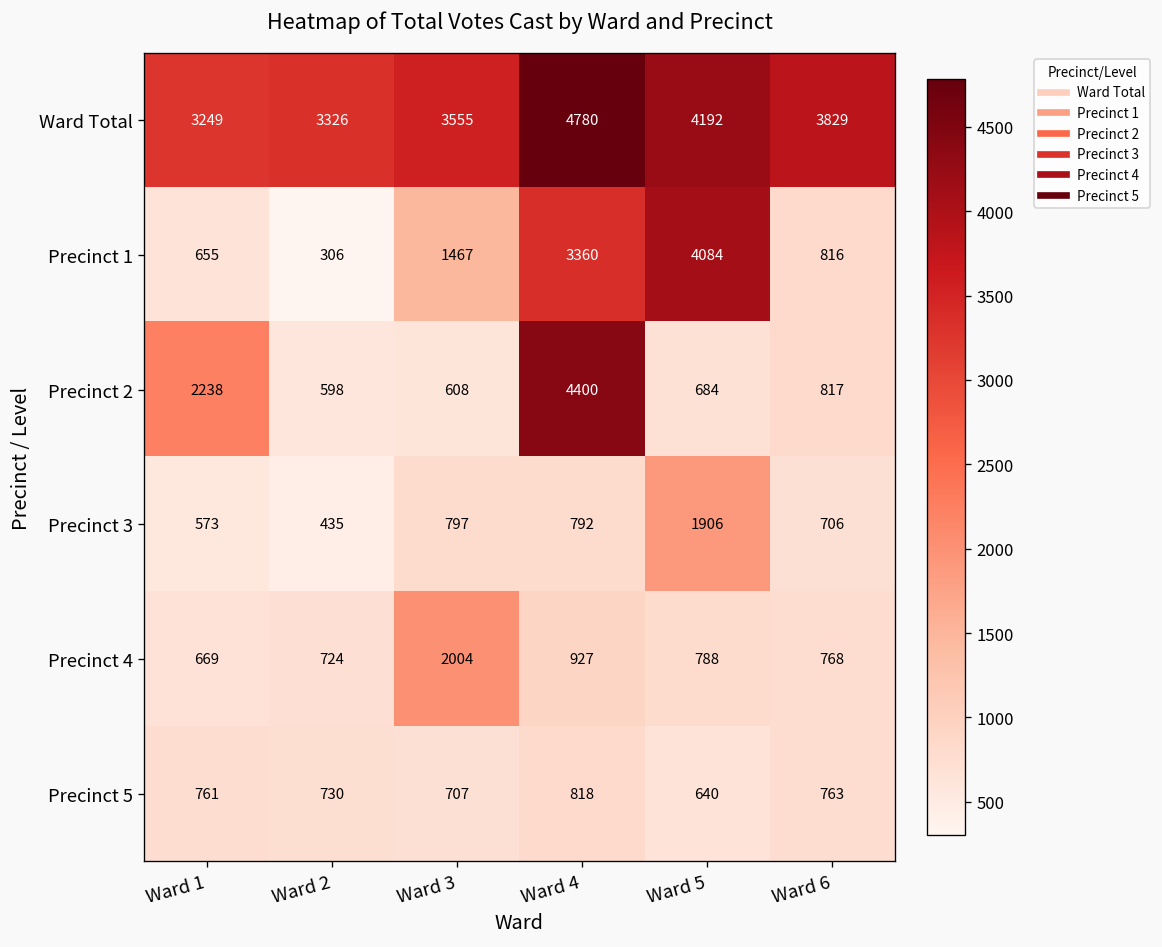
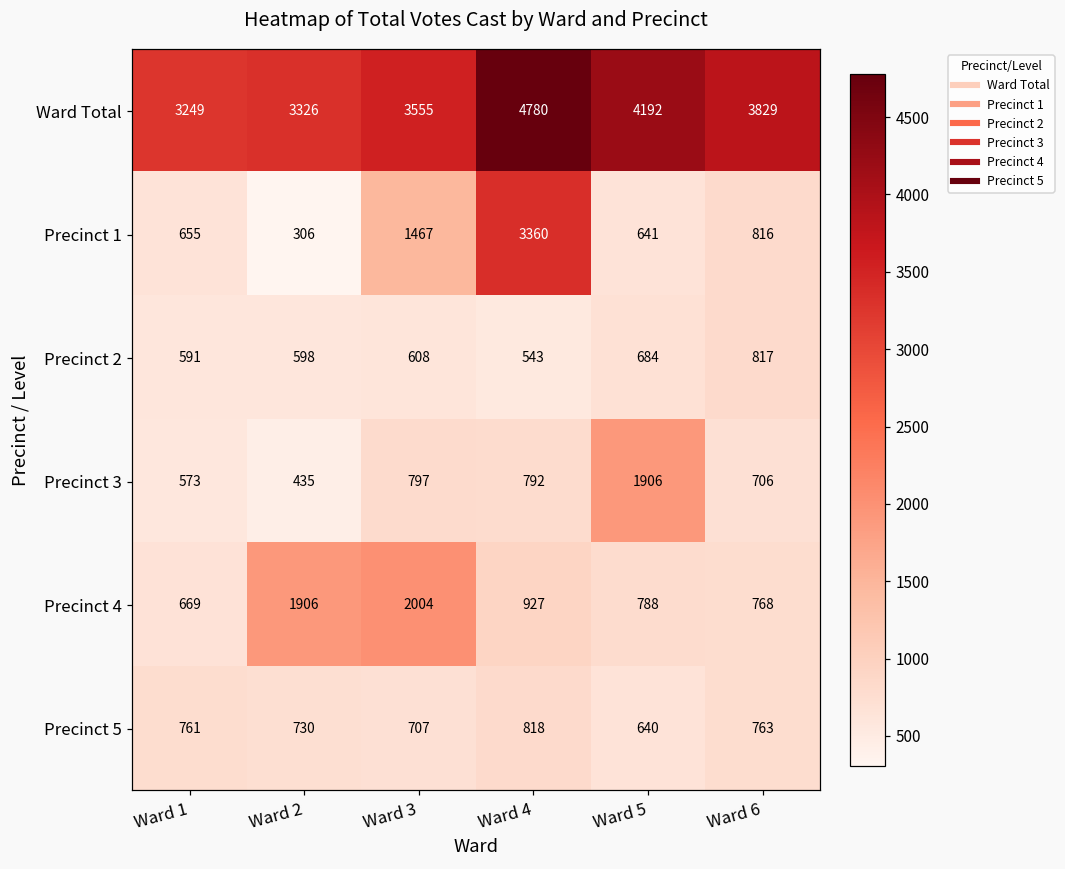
  {
    "Ward Total": {
      "Ward 1": 3249,
      "Ward 2": 3326,
      "Ward 3": 3555,
      "Ward 4": 4780,
      "Ward 5": 4192,
      "Ward 6": 3829
    },
    "Precinct 1": {
      "Ward 1": 655,
      "Ward 2": 306,
      "Ward 3": 1467,
      "Ward 4": 3360,
-     "Ward 5": 4084,
+     "Ward 5": 641,
      "Ward 6": 816
    },
    "Precinct 2": {
-     "Ward 1": 2238,
+     "Ward 1": 591,
      "Ward 2": 598,
      "Ward 3": 608,
-     "Ward 4": 4400,
+     "Ward 4": 543,
      "Ward 5": 684,
      "Ward 6": 817
    },
    "Precinct 3": {
      "Ward 1": 573,
      "Ward 2": 435,
      "Ward 3": 797,
      "Ward 4": 792,
      "Ward 5": 1906,
      "Ward 6": 706
    },
    "Precinct 4": {
      "Ward 1": 669,
-     "Ward 2": 724,
+     "Ward 2": 1906,
      "Ward 3": 2004,
      "Ward 4": 927,
      "Ward 5": 788,
      "Ward 6": 768
    },
    "Precinct 5": {
      "Ward 1": 761,
      "Ward 2": 730,
      "Ward 3": 707,
      "Ward 4": 818,
      "Ward 5": 640,
      "Ward 6": 763
    }
  }
